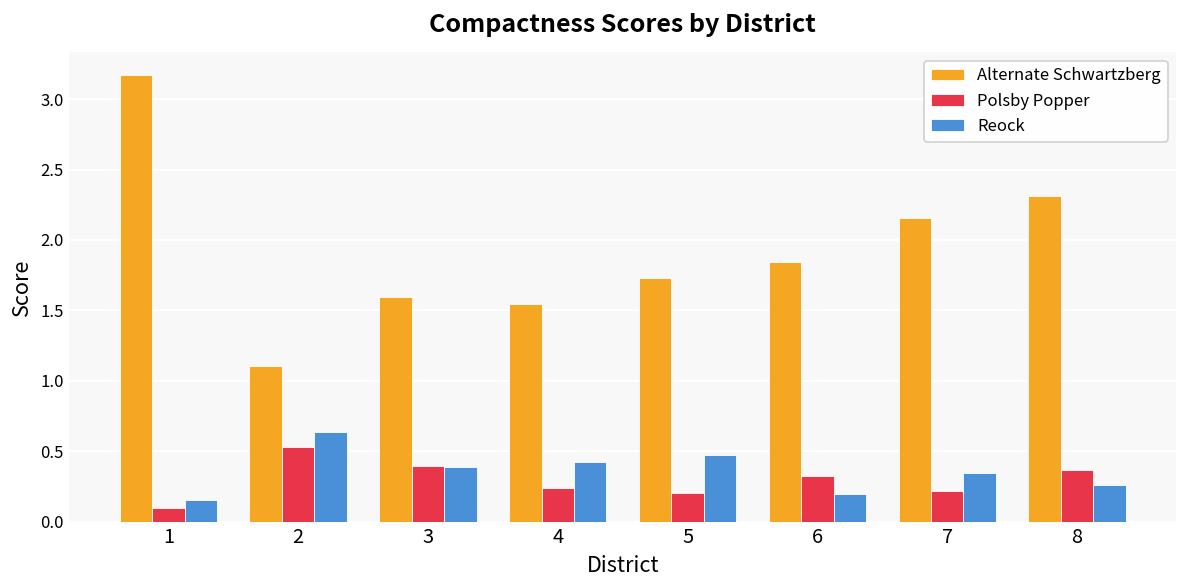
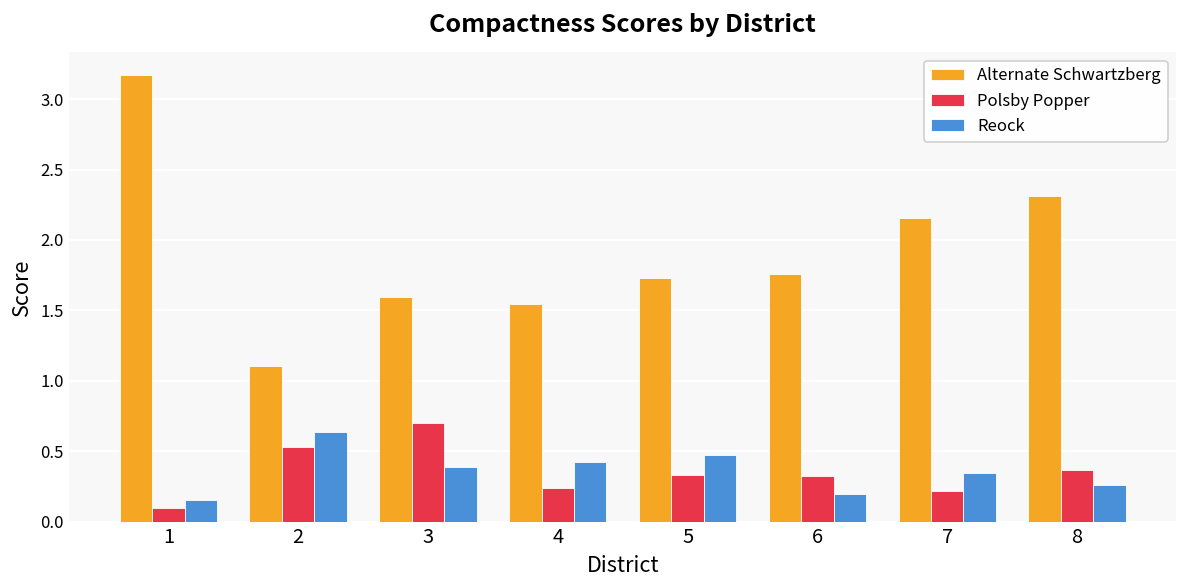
  {
    "Alternate Schwartzberg": {
      "1": 3.17,
      "2": 1.10,
      "3": 1.59,
      "4": 1.55,
      "5": 1.73,
-     "6": 1.84,
+     "6": 1.76,
      "7": 2.16,
      "8": 2.31
    },
    "Polsby Popper": {
      "1": 0.10,
      "2": 0.53,
-     "3": 0.39,
+     "3": 0.70,
      "4": 0.24,
-     "5": 0.20,
+     "5": 0.33,
      "6": 0.32,
      "7": 0.22,
      "8": 0.36
    },
    "Reock": {
      "1": 0.15,
      "2": 0.64,
      "3": 0.39,
      "4": 0.42,
      "5": 0.47,
      "6": 0.20,
      "7": 0.34,
      "8": 0.26
    }
  }
